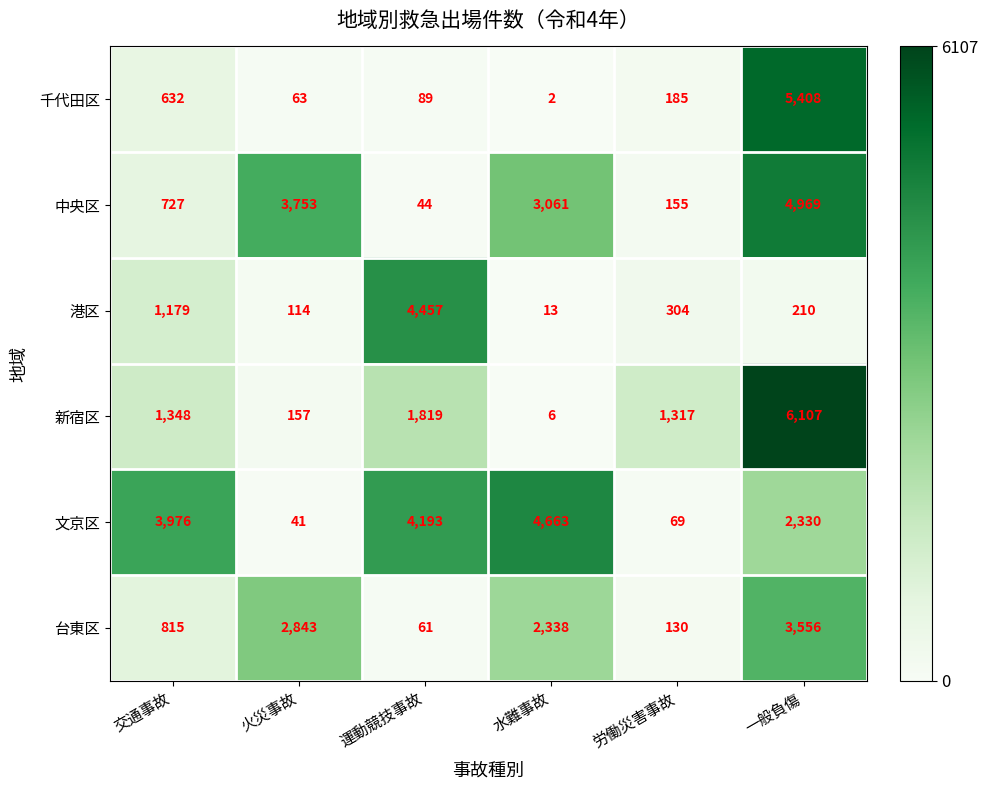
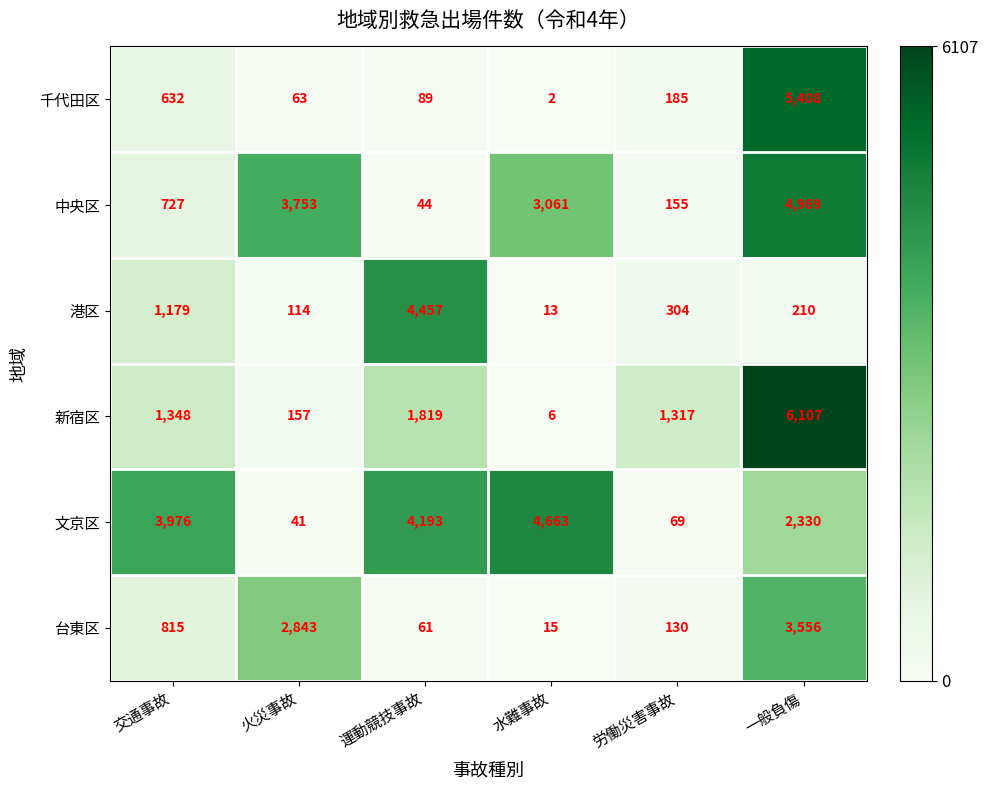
  {
    "千代田区": {
      "交通事故": "632",
      "火災事故": "63",
      "運動競技事故": "89",
      "水難事故": "2",
      "労働災害事故": "185",
      "一般負傷": "5,408"
    },
    "中央区": {
      "交通事故": "727",
      "火災事故": "3,753",
      "運動競技事故": "44",
      "水難事故": "3,061",
      "労働災害事故": "155",
      "一般負傷": "4,969"
    },
    "港区": {
      "交通事故": "1,179",
      "火災事故": "114",
      "運動競技事故": "4,457",
      "水難事故": "13",
      "労働災害事故": "304",
      "一般負傷": "210"
    },
    "新宿区": {
      "交通事故": "1,348",
      "火災事故": "157",
      "運動競技事故": "1,819",
      "水難事故": "6",
      "労働災害事故": "1,317",
      "一般負傷": "6,107"
    },
    "文京区": {
      "交通事故": "3,976",
      "火災事故": "41",
      "運動競技事故": "4,193",
      "水難事故": "4,663",
      "労働災害事故": "69",
      "一般負傷": "2,330"
    },
    "台東区": {
      "交通事故": "815",
      "火災事故": "2,843",
      "運動競技事故": "61",
-     "水難事故": "2,338",
+     "水難事故": "15",
      "労働災害事故": "130",
      "一般負傷": "3,556"
    }
  }
